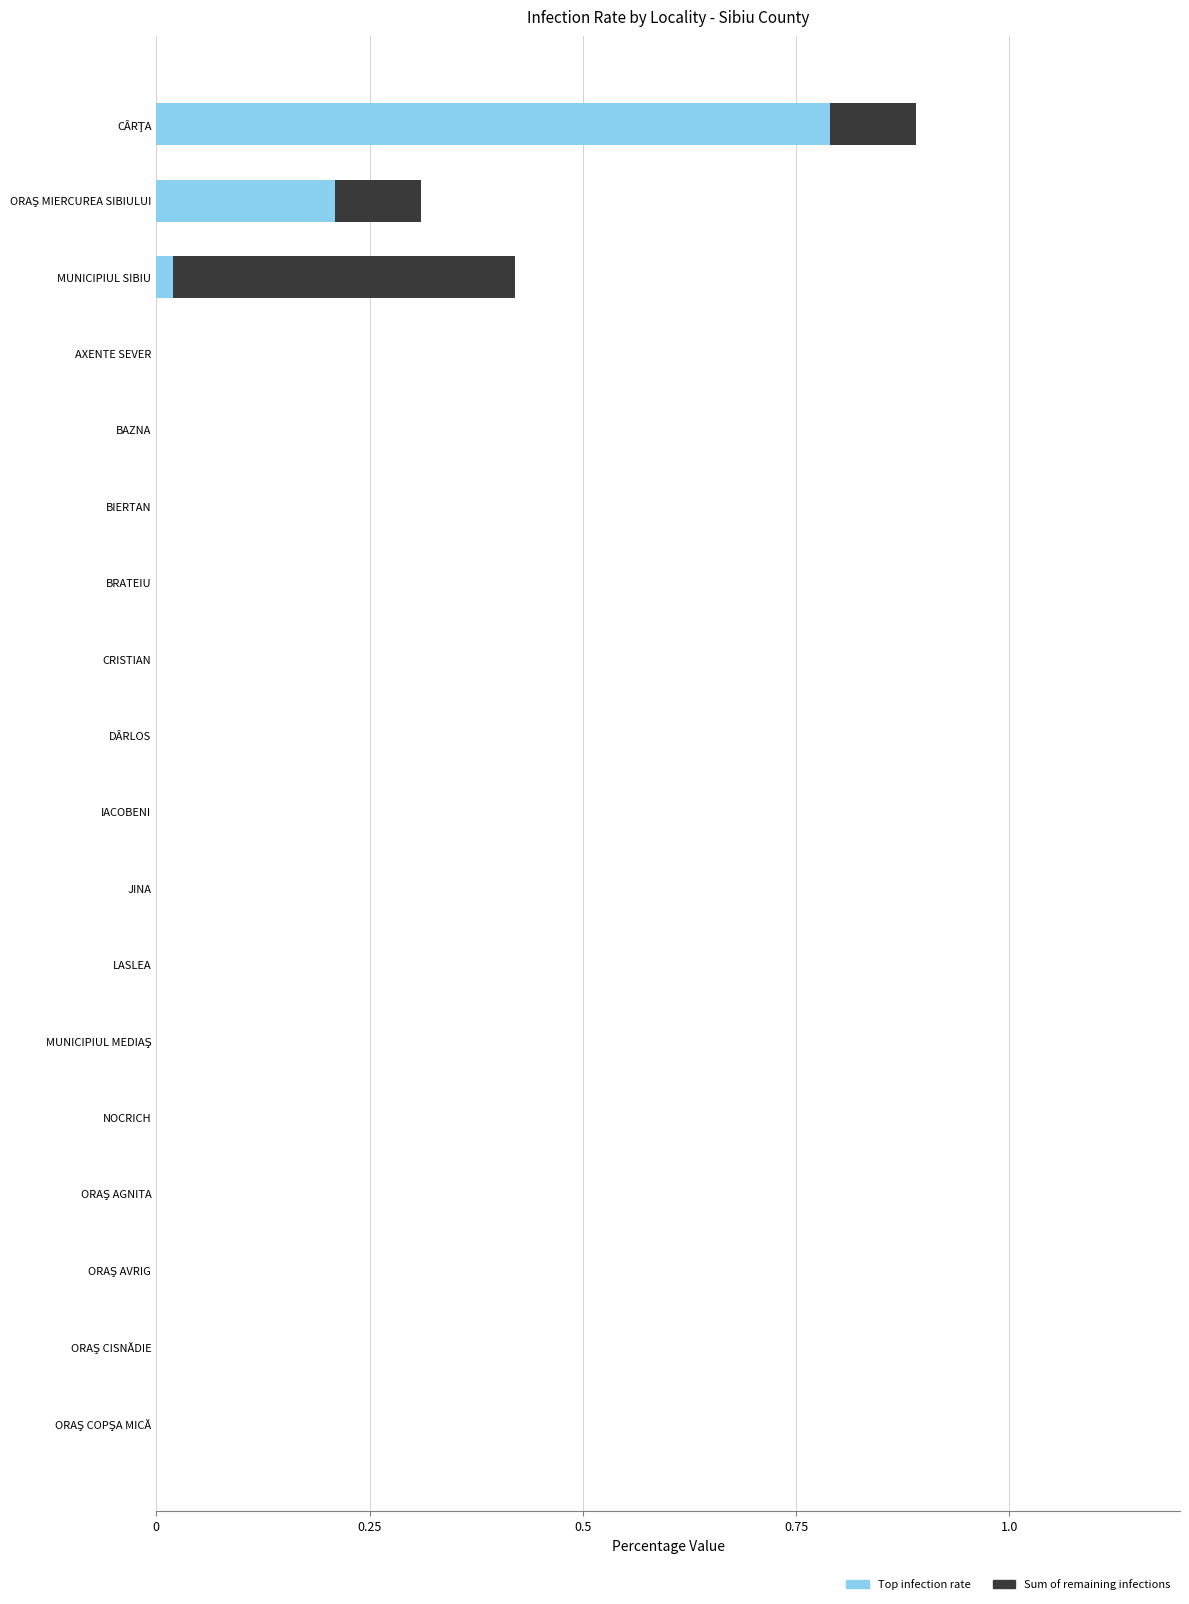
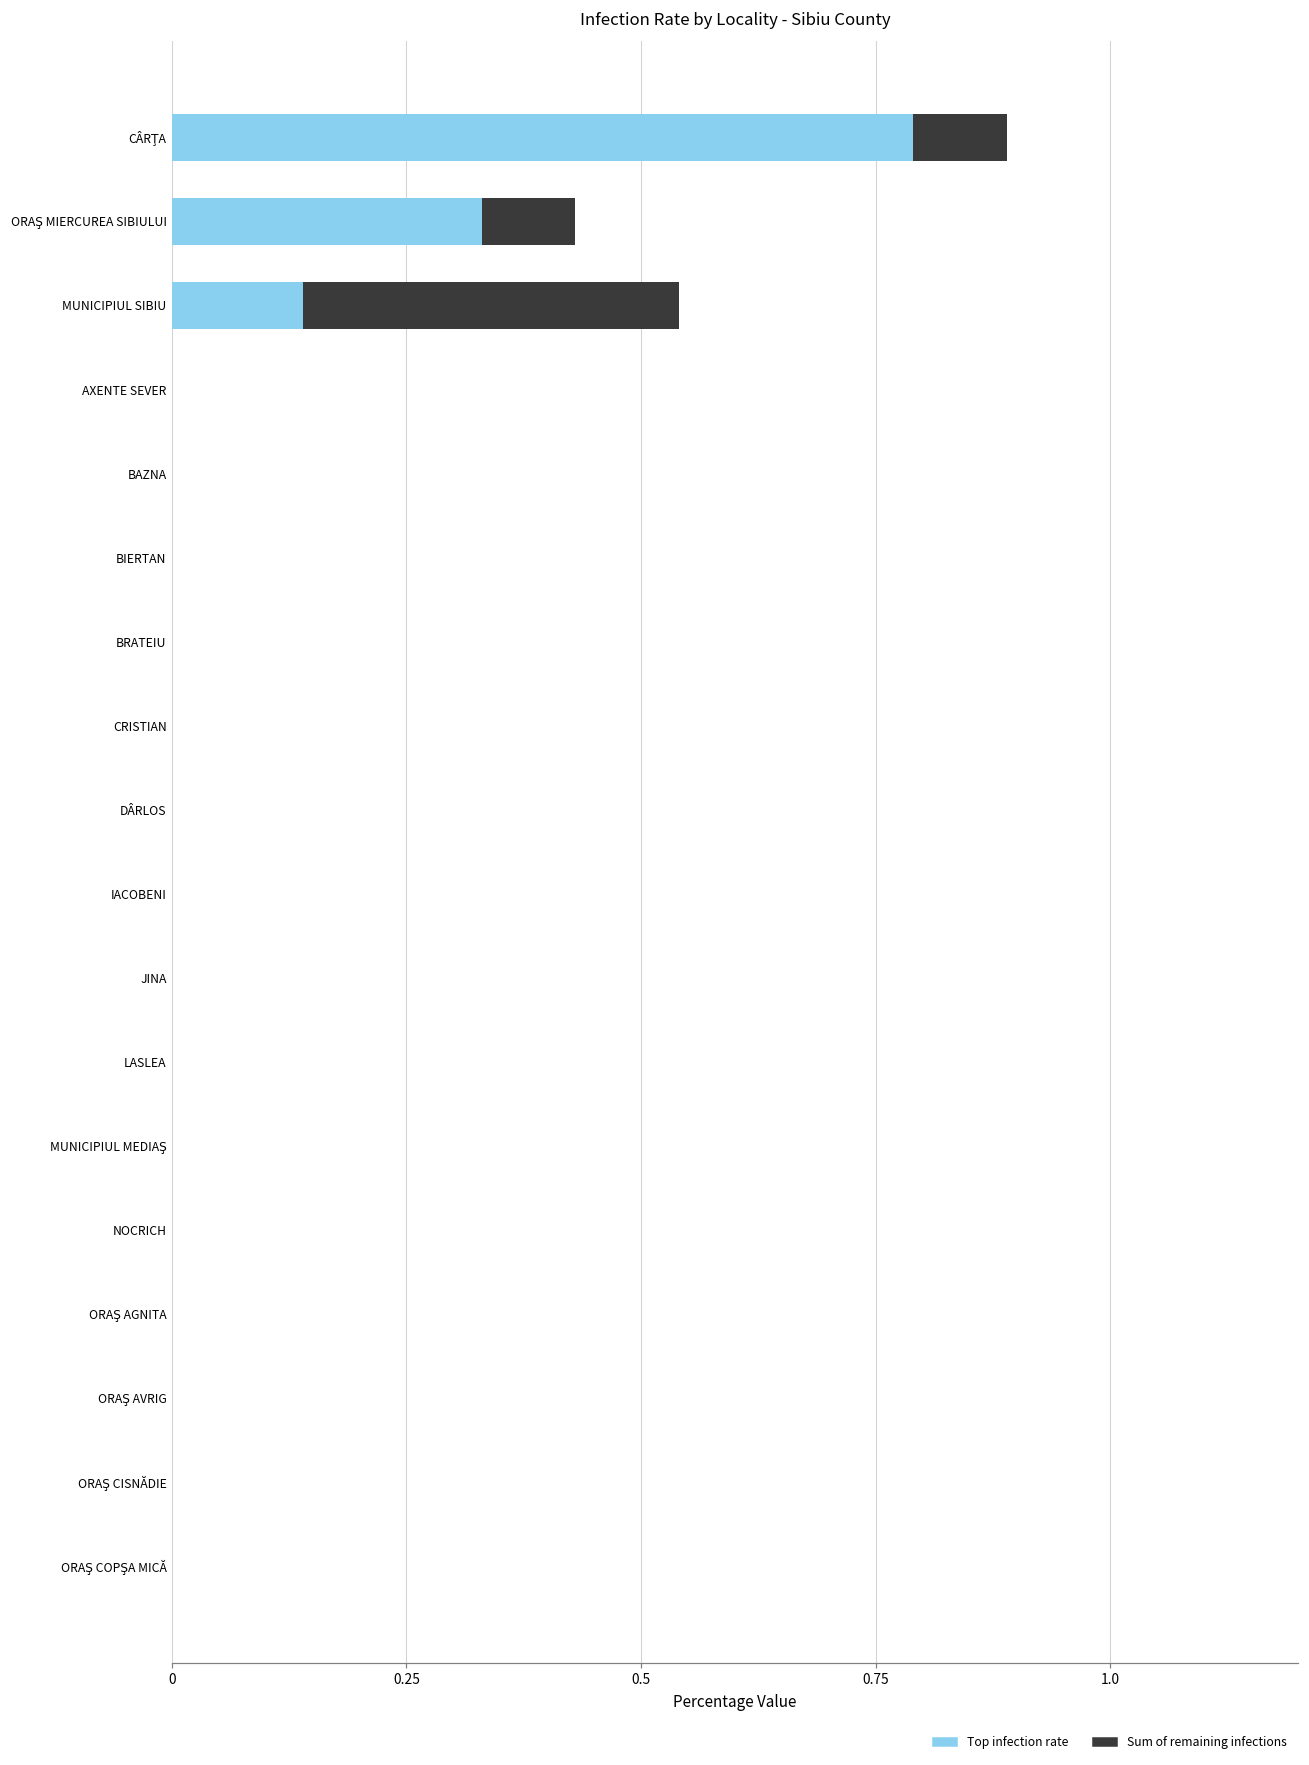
  {
    "Top infection rate": {
      "CÂRŢA": 0.79,
-     "ORAŞ MIERCUREA SIBIULUI": 0.21,
-     "MUNICIPIUL SIBIU": 0.02,
+     "ORAŞ MIERCUREA SIBIULUI": 0.33,
+     "MUNICIPIUL SIBIU": 0.14,
      "AXENTE SEVER": 0.00,
      "BAZNA": 0.00,
      "BIERTAN": 0.00,
      "BRATEIU": 0.00,
      "CRISTIAN": 0.00,
      "DÂRLOS": 0.00,
      "IACOBENI": 0.00,
      "JINA": 0.00,
      "LASLEA": 0.00,
      "MUNICIPIUL MEDIAŞ": 0.00,
      "NOCRICH": 0.00,
      "ORAŞ AGNITA": 0.00,
      "ORAŞ AVRIG": 0.00,
      "ORAŞ CISNĂDIE": 0.00,
      "ORAŞ COPŞA MICĂ": 0.00
    }
  }
